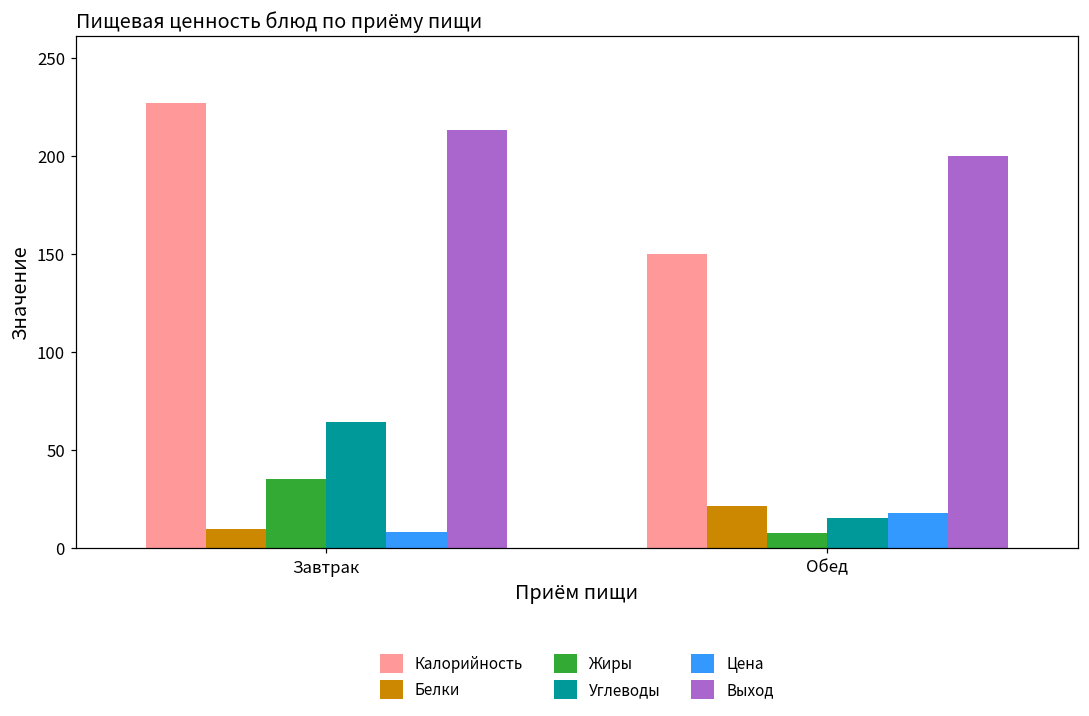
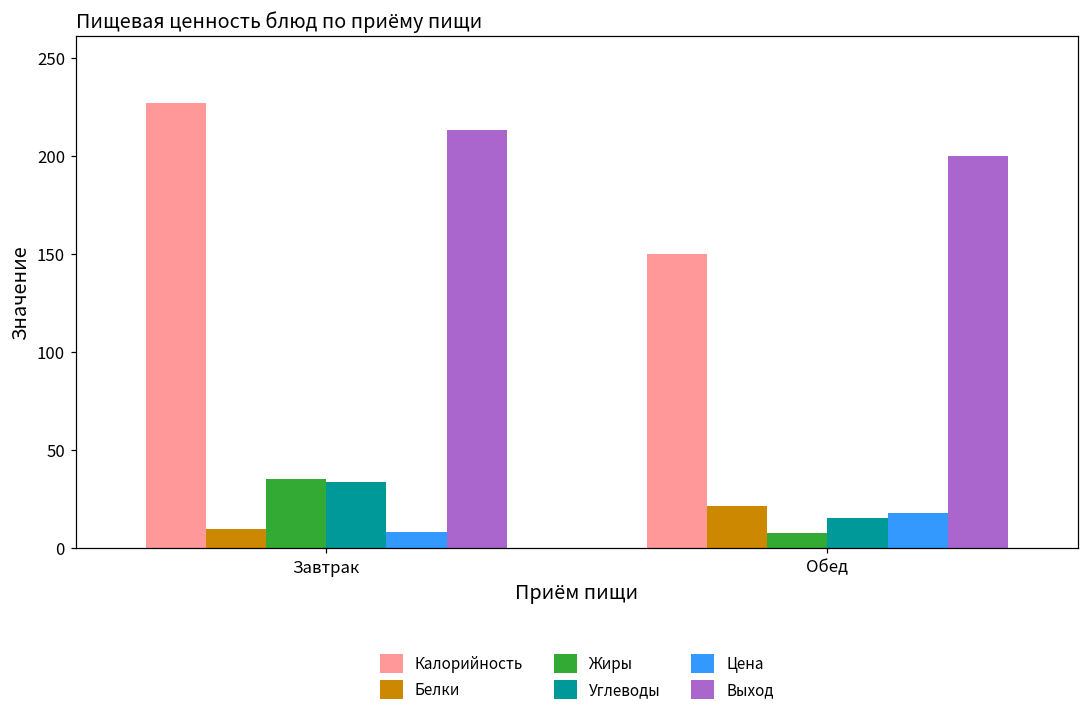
  {
    "Калорийность": {
      "Завтрак": 227,
      "Обед": 150
    },
    "Белки": {
      "Завтрак": 10,
      "Обед": 21
    },
    "Жиры": {
      "Завтрак": 35,
      "Обед": 8
    },
    "Углеводы": {
-     "Завтрак": 64,
+     "Завтрак": 34,
      "Обед": 16
    },
    "Цена": {
      "Завтрак": 8,
      "Обед": 18
    },
    "Выход": {
      "Завтрак": 213,
      "Обед": 200
    }
  }
